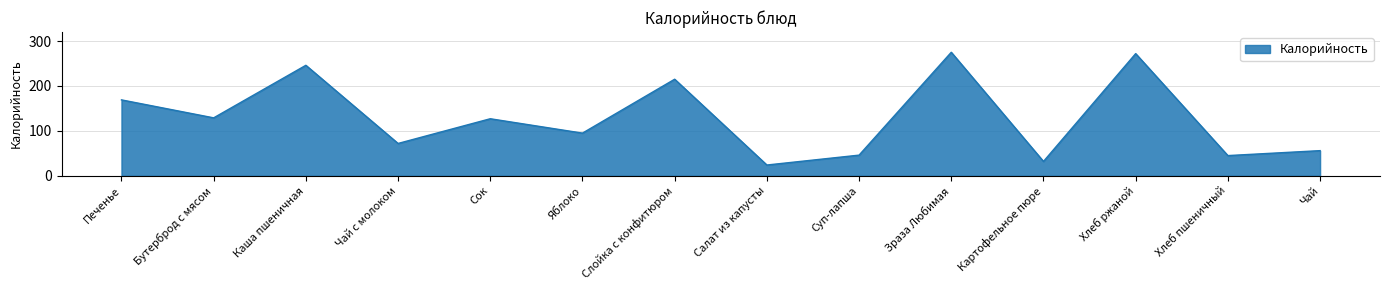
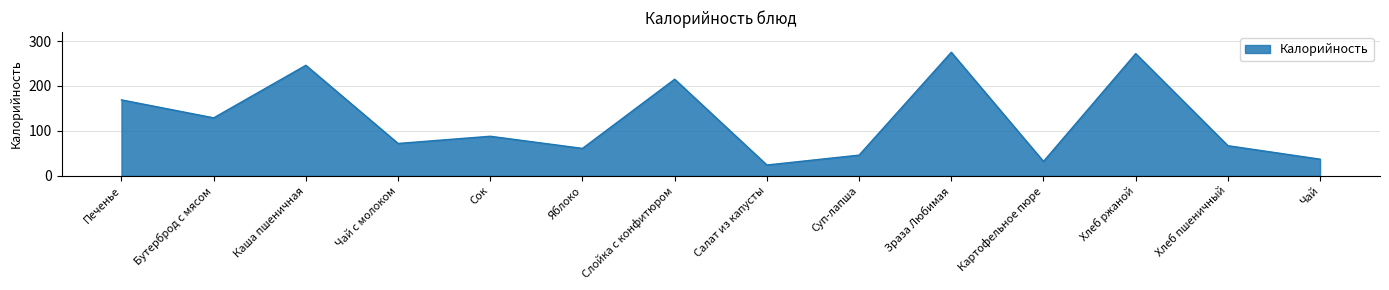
  {
    "Печенье": 170,
    "Бутерброд с мясом": 130,
    "Каша пшеничная": 250,
    "Чай с молоком": 70,
-   "Сок": 130,
-   "Яблоко": 100,
+   "Сок": 90,
+   "Яблоко": 60,
    "Слойка с конфитюром": 220,
    "Салат из капусты": 20,
    "Суп-лапша": 50,
    "Зраза Любимая": 280,
    "Картофельное пюре": 30,
    "Хлеб ржаной": 270,
-   "Хлеб пшеничный": 50,
-   "Чай": 60
+   "Хлеб пшеничный": 70,
+   "Чай": 40
  }
